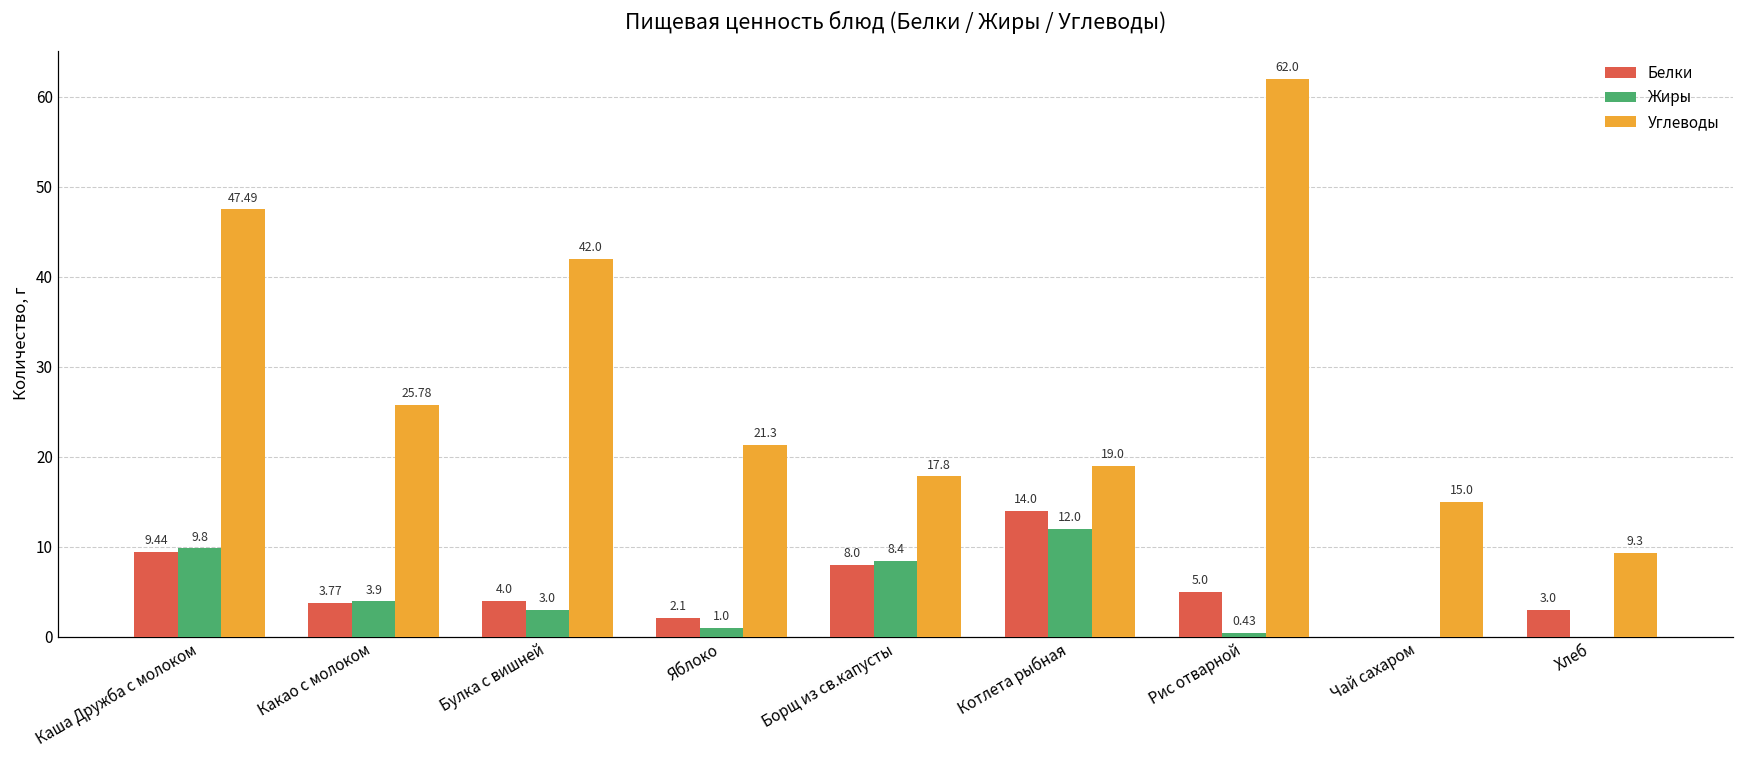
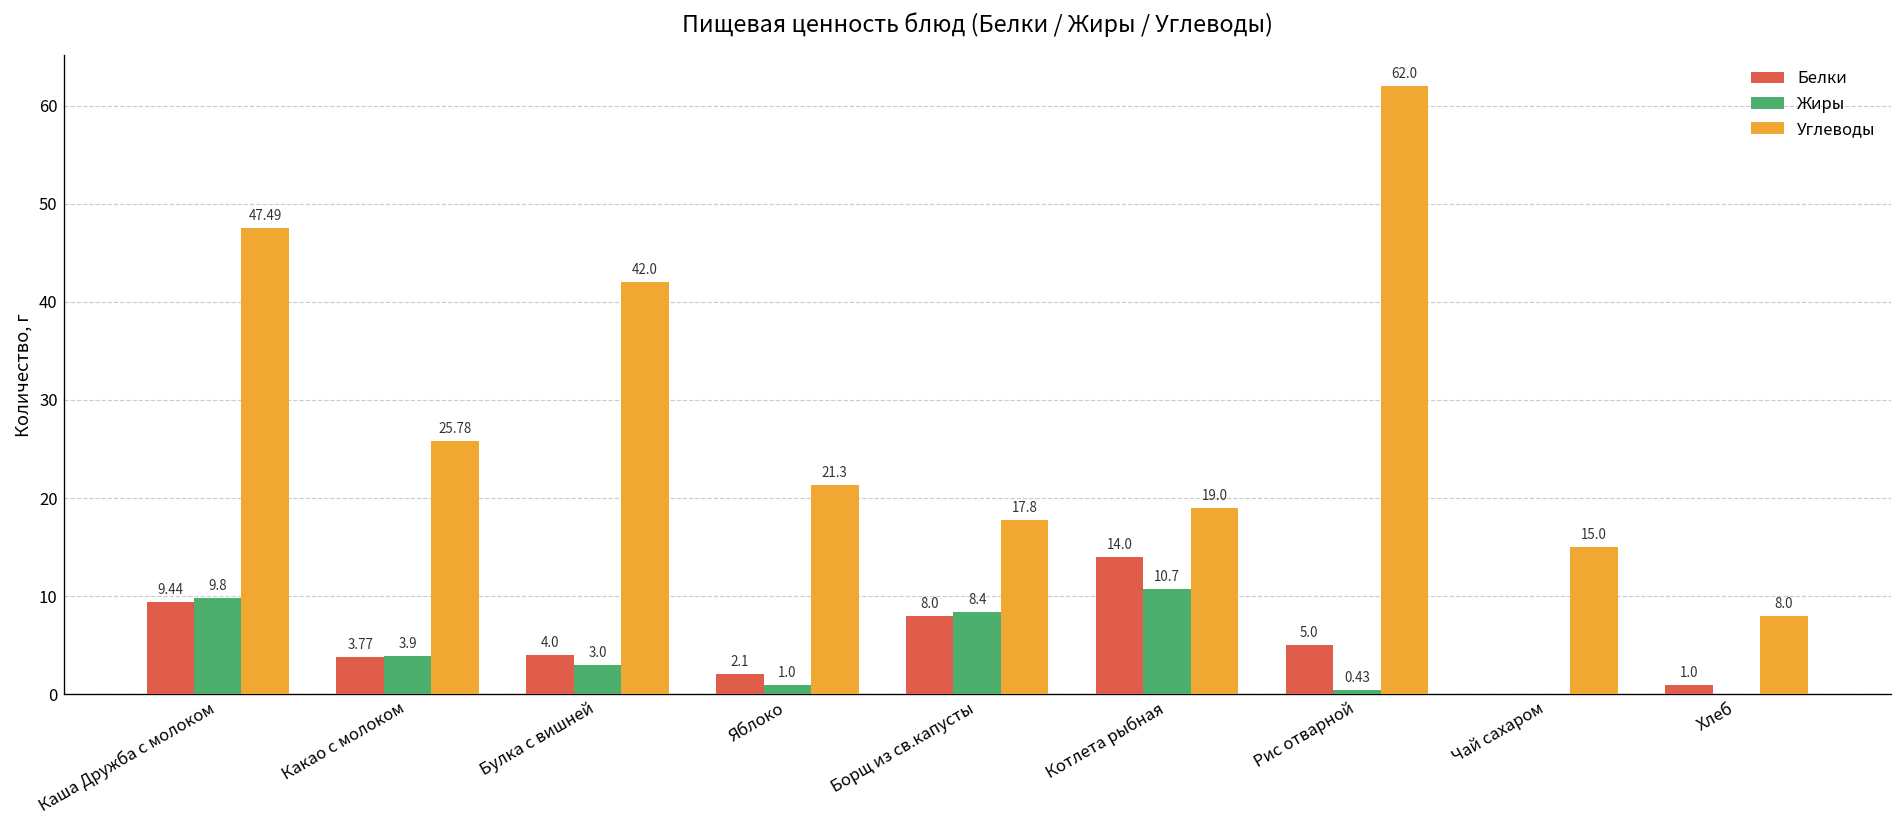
  {
    "Белки": {
      "Каша Дружба с молоком": 9.44,
      "Какао с молоком": 3.77,
      "Булка с вишней": 4.0,
      "Яблоко": 2.1,
      "Борщ из св.капусты": 8.0,
      "Котлета рыбная": 14.0,
      "Рис отварной": 5.0,
-     "Хлеб": 3.0
+     "Хлеб": 1.0
    },
    "Жиры": {
      "Каша Дружба с молоком": 9.8,
      "Какао с молоком": 3.9,
      "Булка с вишней": 3.0,
      "Яблоко": 1.0,
      "Борщ из св.капусты": 8.4,
-     "Котлета рыбная": 12.0,
+     "Котлета рыбная": 10.7,
      "Рис отварной": 0.43
    },
    "Углеводы": {
      "Каша Дружба с молоком": 47.49,
      "Какао с молоком": 25.78,
      "Булка с вишней": 42.0,
      "Яблоко": 21.3,
      "Борщ из св.капусты": 17.8,
      "Котлета рыбная": 19.0,
      "Рис отварной": 62.0,
      "Чай сахаром": 15.0,
-     "Хлеб": 9.3
+     "Хлеб": 8.0
    }
  }
